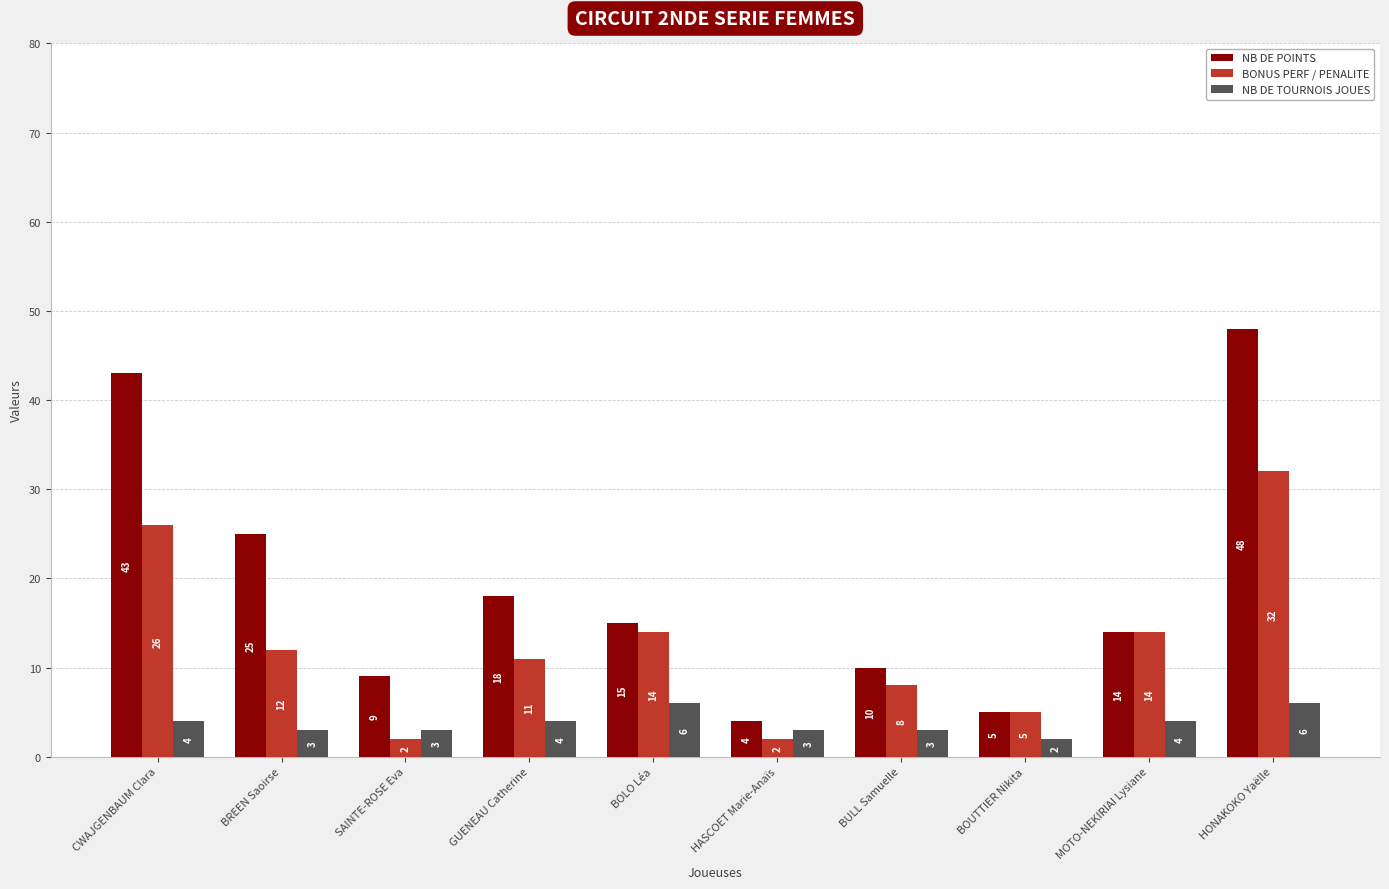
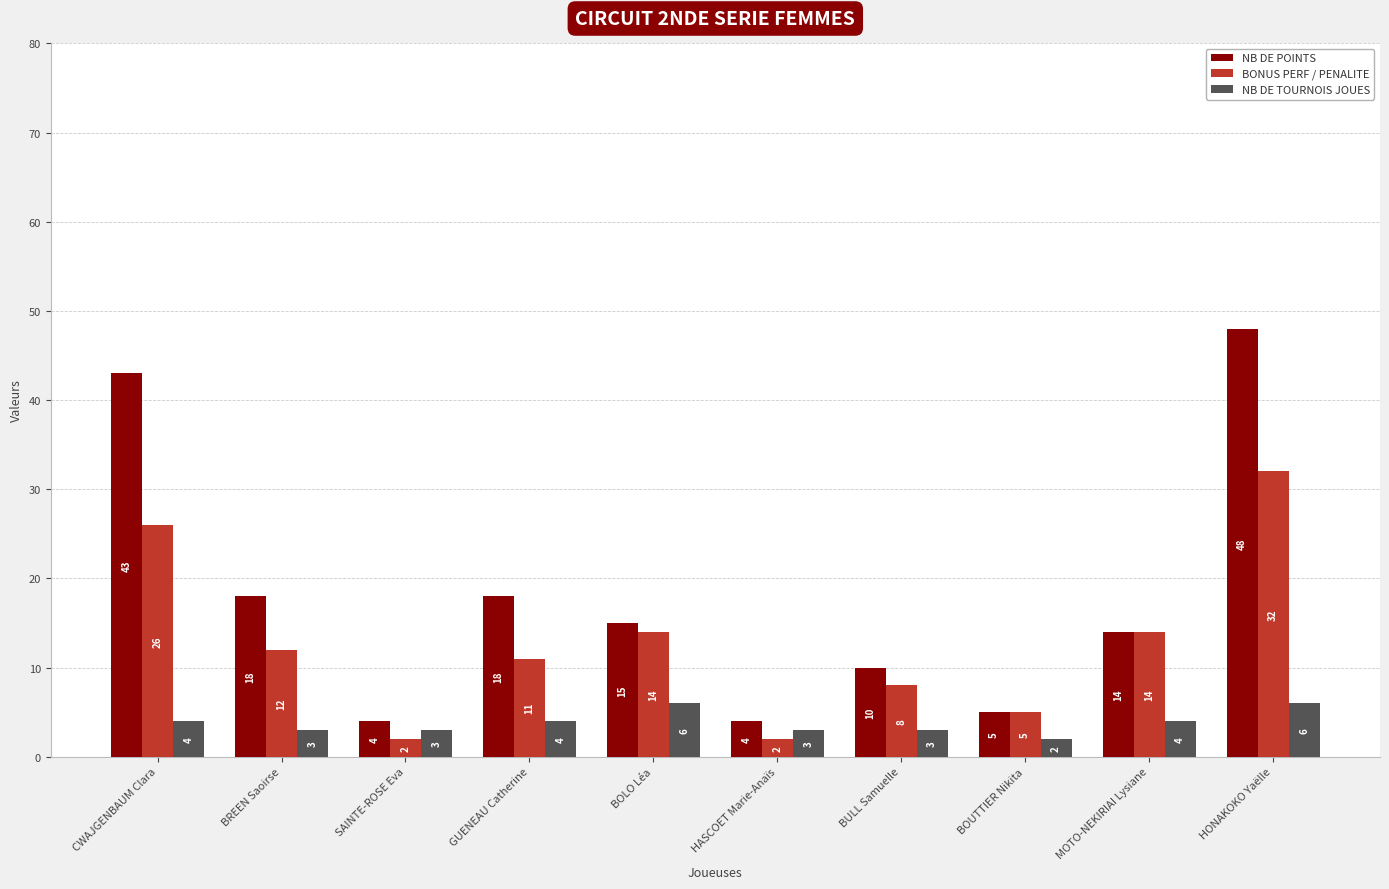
  {
    "NB DE POINTS": {
      "CWAJGENBAUM Clara": 43,
-     "BREEN Saoirse": 25,
-     "SAINTE-ROSE Eva": 9,
+     "BREEN Saoirse": 18,
+     "SAINTE-ROSE Eva": 4,
      "GUENEAU Catherine": 18,
      "BOLO Léa": 15,
      "HASCOET Marie-Anaïs": 4,
      "BULL Samuelle": 10,
      "BOUTTIER Nikita": 5,
      "MOTO-NEKIRIAI Lysiane": 14,
      "HONAKOKO Yaëlle": 48
    },
    "BONUS PERF / PENALITE": {
      "CWAJGENBAUM Clara": 26,
      "BREEN Saoirse": 12,
      "SAINTE-ROSE Eva": 2,
      "GUENEAU Catherine": 11,
      "BOLO Léa": 14,
      "HASCOET Marie-Anaïs": 2,
      "BULL Samuelle": 8,
      "BOUTTIER Nikita": 5,
      "MOTO-NEKIRIAI Lysiane": 14,
      "HONAKOKO Yaëlle": 32
    },
    "NB DE TOURNOIS JOUES": {
      "CWAJGENBAUM Clara": 4,
      "BREEN Saoirse": 3,
      "SAINTE-ROSE Eva": 3,
      "GUENEAU Catherine": 4,
      "BOLO Léa": 6,
      "HASCOET Marie-Anaïs": 3,
      "BULL Samuelle": 3,
      "BOUTTIER Nikita": 2,
      "MOTO-NEKIRIAI Lysiane": 4,
      "HONAKOKO Yaëlle": 6
    }
  }
